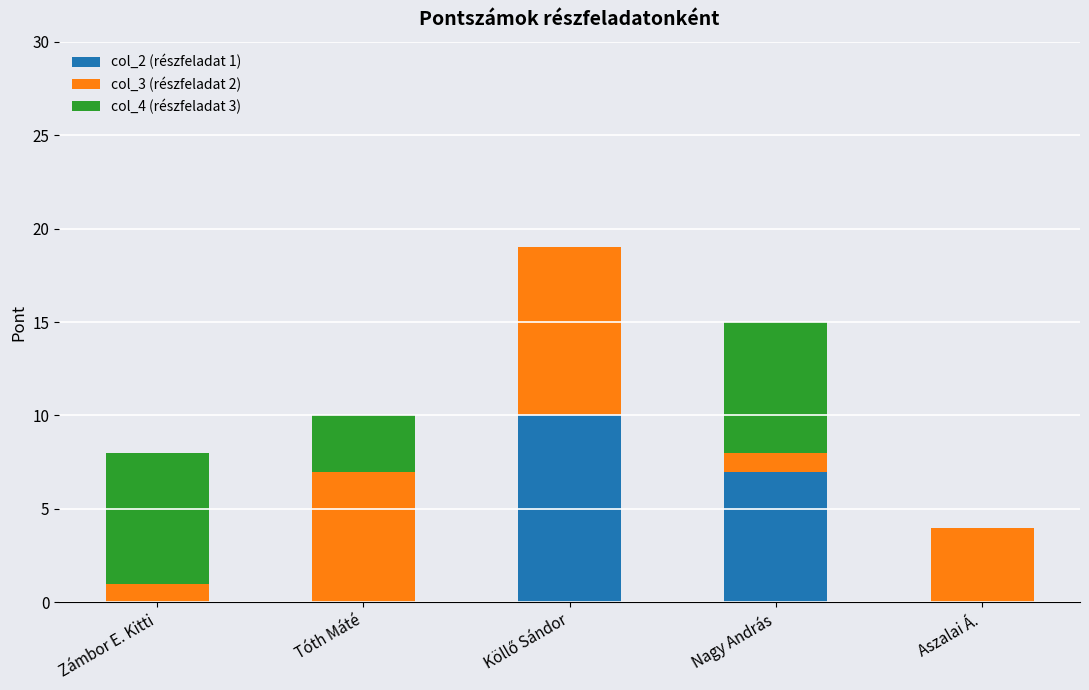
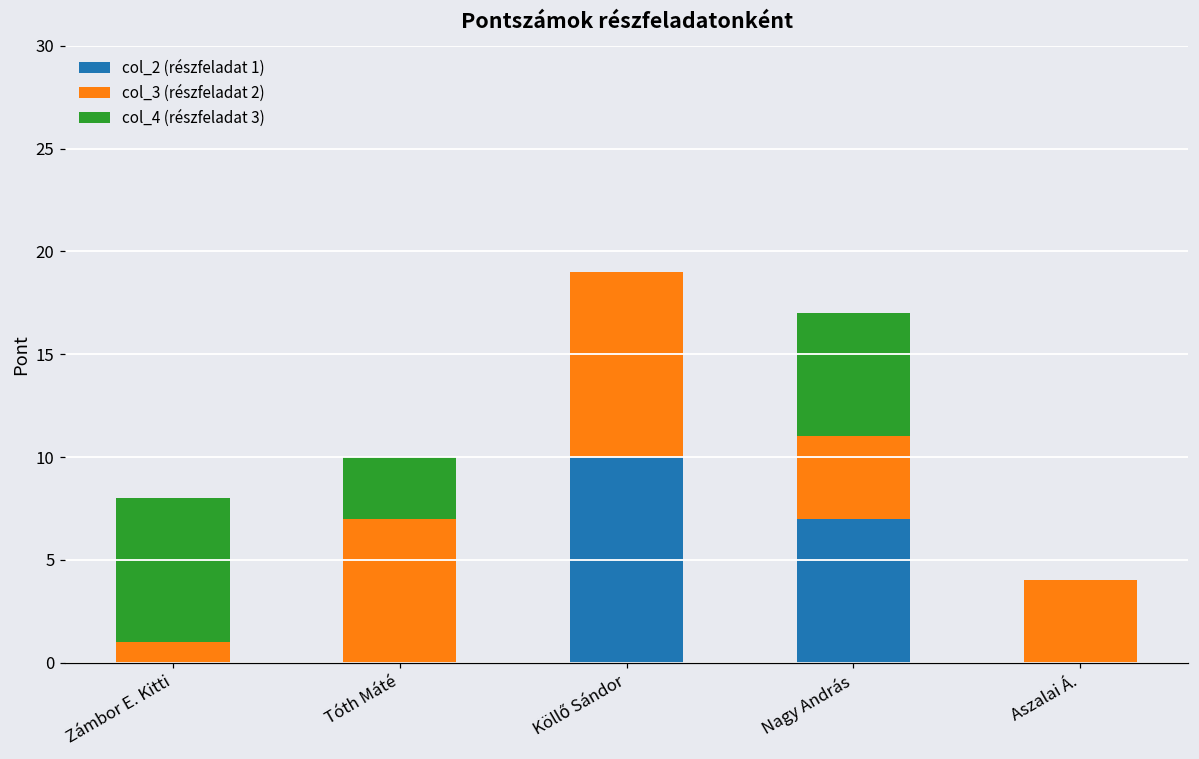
  {
    "col_2 (részfeladat 1)": {
      "Zámbor E. Kitti": 0,
      "Tóth Máté": 0,
      "Köllő Sándor": 10,
      "Nagy András": 7,
      "Aszalai Á.": 0
    },
    "col_3 (részfeladat 2)": {
      "Zámbor E. Kitti": 1,
      "Tóth Máté": 7,
      "Köllő Sándor": 9,
-     "Nagy András": 1,
+     "Nagy András": 4,
      "Aszalai Á.": 4
    },
    "col_4 (részfeladat 3)": {
      "Zámbor E. Kitti": 7,
      "Tóth Máté": 3,
      "Köllő Sándor": 0,
-     "Nagy András": 7,
+     "Nagy András": 6,
      "Aszalai Á.": 0
    }
  }
